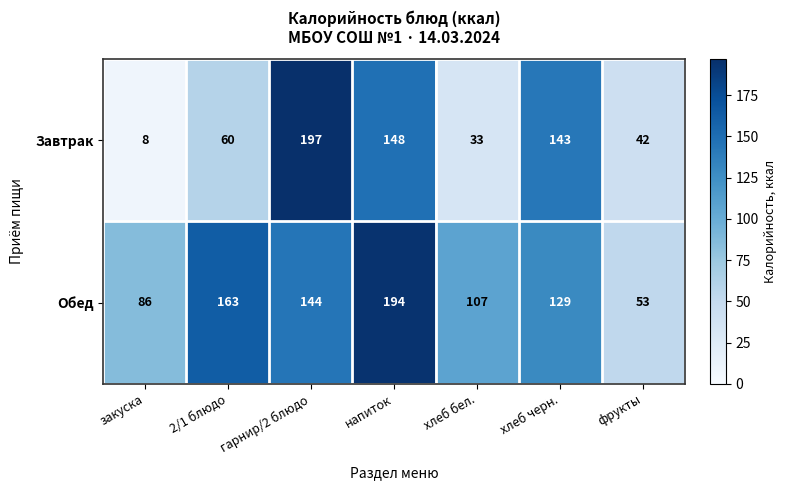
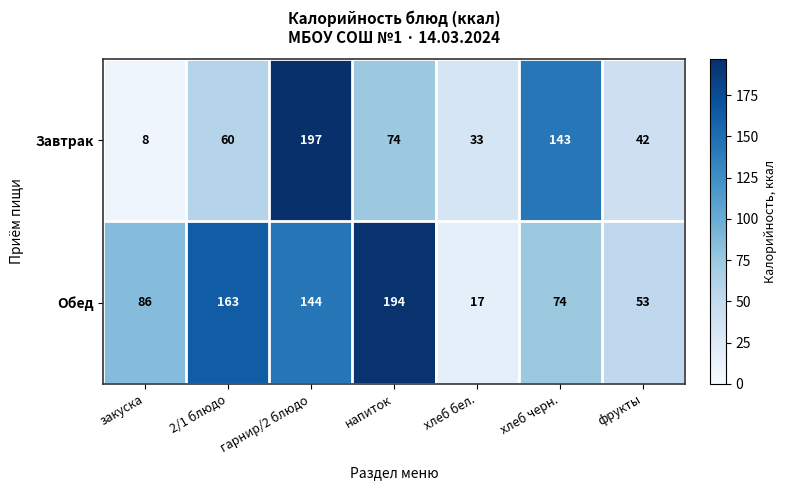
  {
    "Завтрак": {
      "закуска": 8,
      "2/1 блюдо": 60,
      "гарнир/2 блюдо": 197,
-     "напиток": 148,
+     "напиток": 74,
      "хлеб бел.": 33,
      "хлеб черн.": 143,
      "фрукты": 42
    },
    "Обед": {
      "закуска": 86,
      "2/1 блюдо": 163,
      "гарнир/2 блюдо": 144,
      "напиток": 194,
-     "хлеб бел.": 107,
-     "хлеб черн.": 129,
+     "хлеб бел.": 17,
+     "хлеб черн.": 74,
      "фрукты": 53
    }
  }
